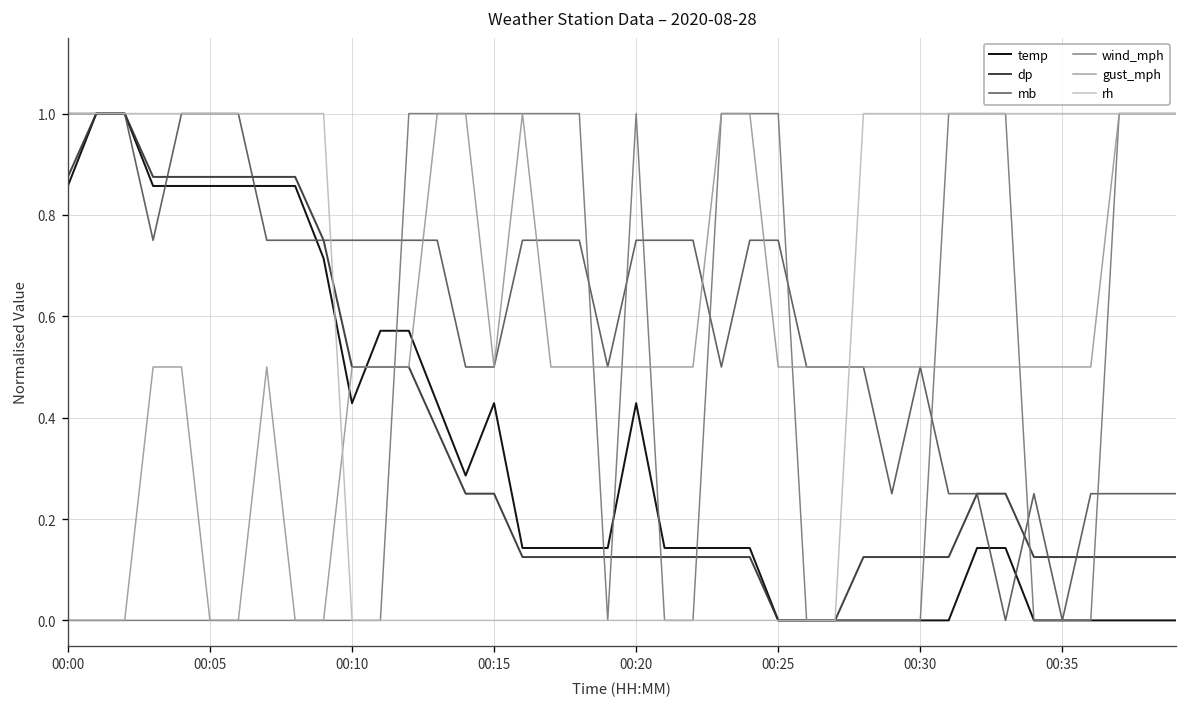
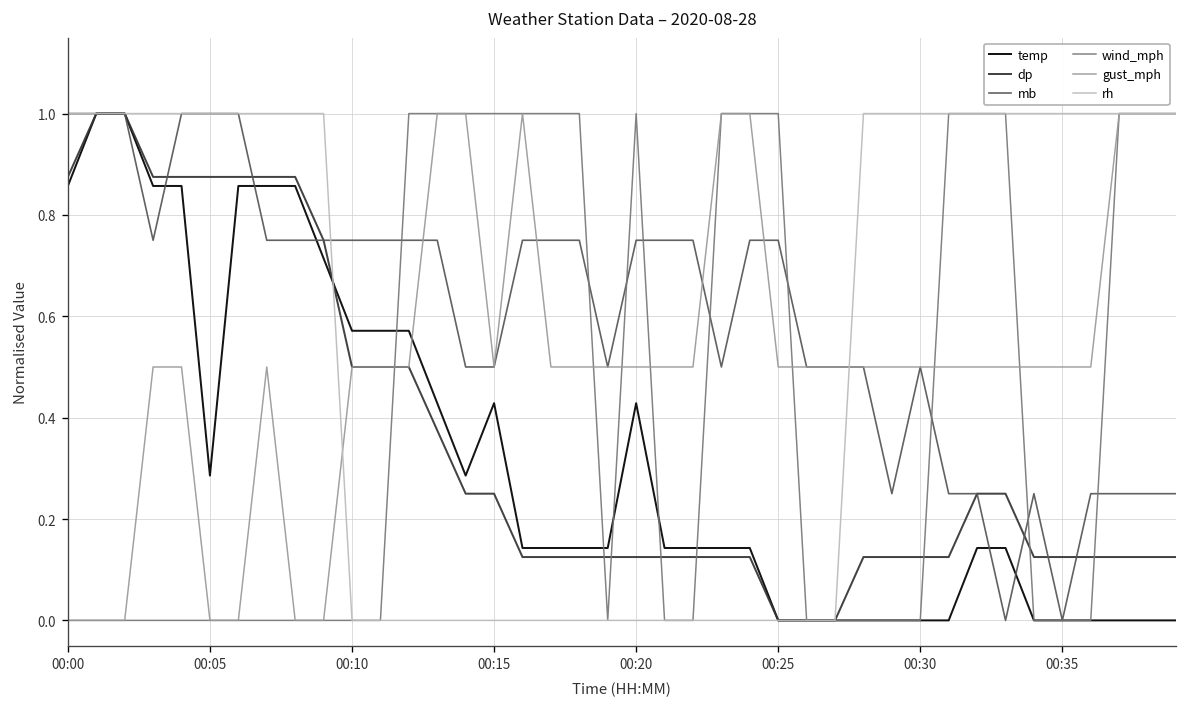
  {
    "temp": {
      "00:00": 0.86,
-     "00:05": 0.86,
-     "00:10": 0.43,
+     "00:05": 0.29,
+     "00:10": 0.57,
      "00:15": 0.43,
      "00:20": 0.43
    }
  }
